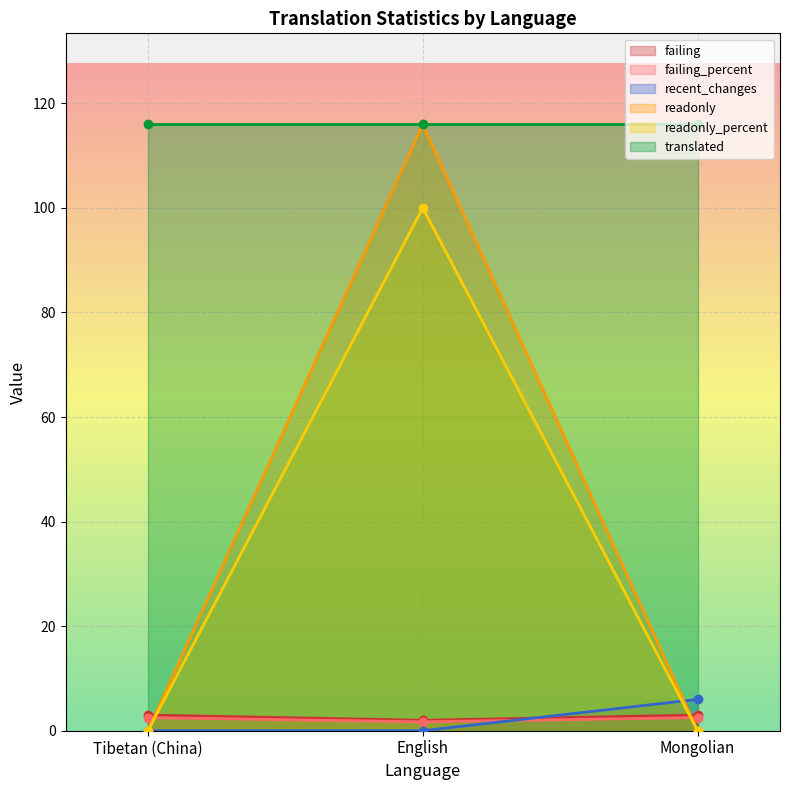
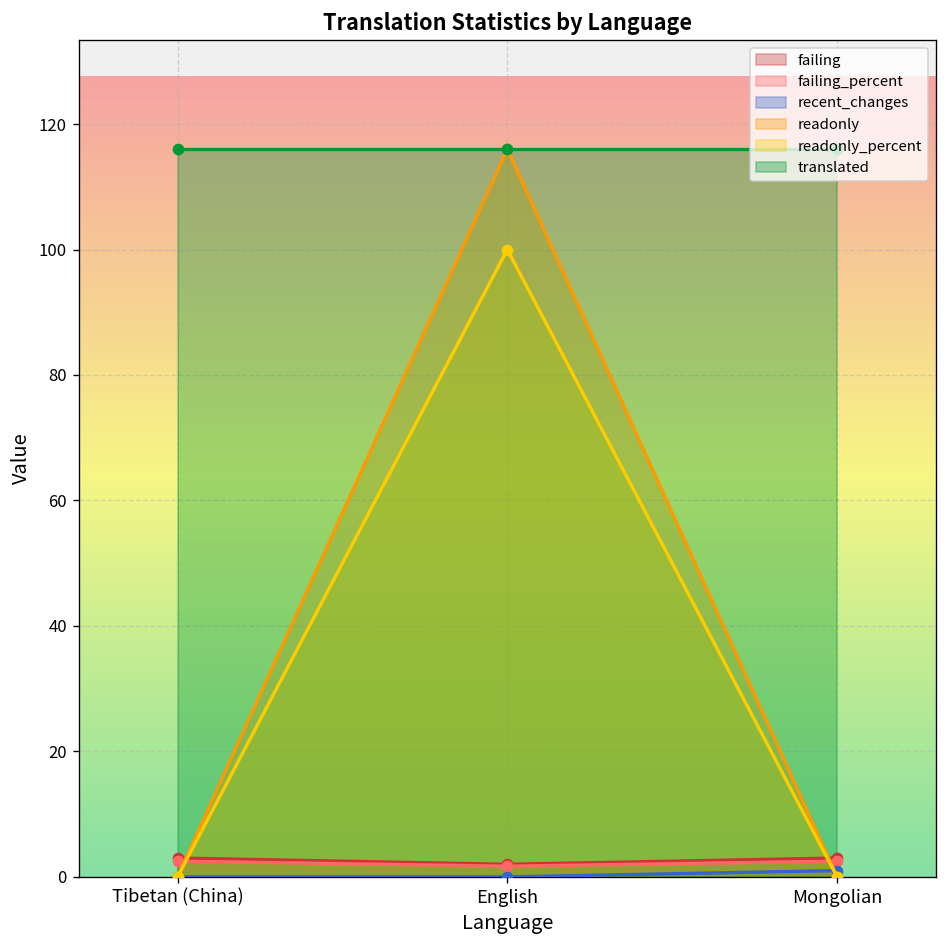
  {
    "recent_changes": {
      "English": 0,
-     "Mongolian": 6
+     "Mongolian": 1
    },
    "translated": {
      "Tibetan (China)": 116
    }
  }
